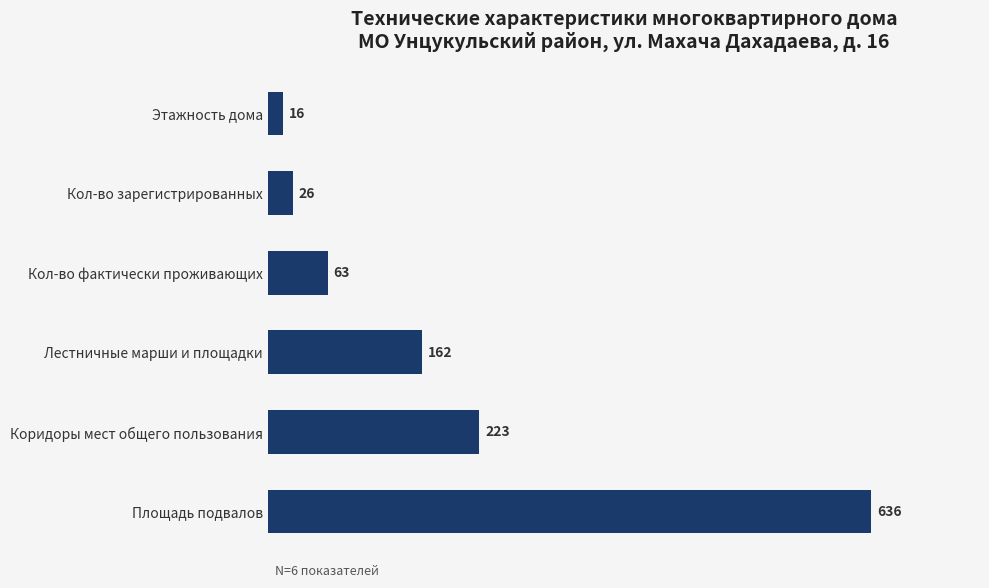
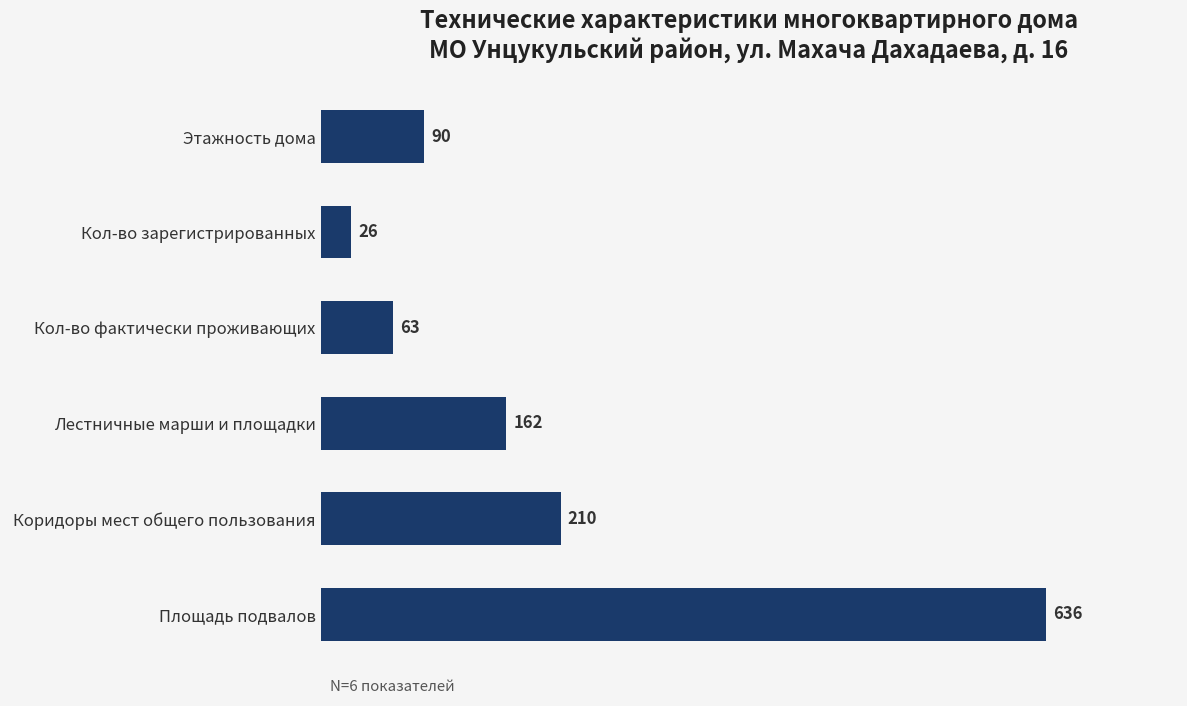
  {
-   "Этажность дома": 16,
+   "Этажность дома": 90,
    "Кол-во зарегистрированных": 26,
    "Кол-во фактически проживающих": 63,
    "Лестничные марши и площадки": 162,
-   "Коридоры мест общего пользования": 223,
+   "Коридоры мест общего пользования": 210,
    "Площадь подвалов": 636
  }
